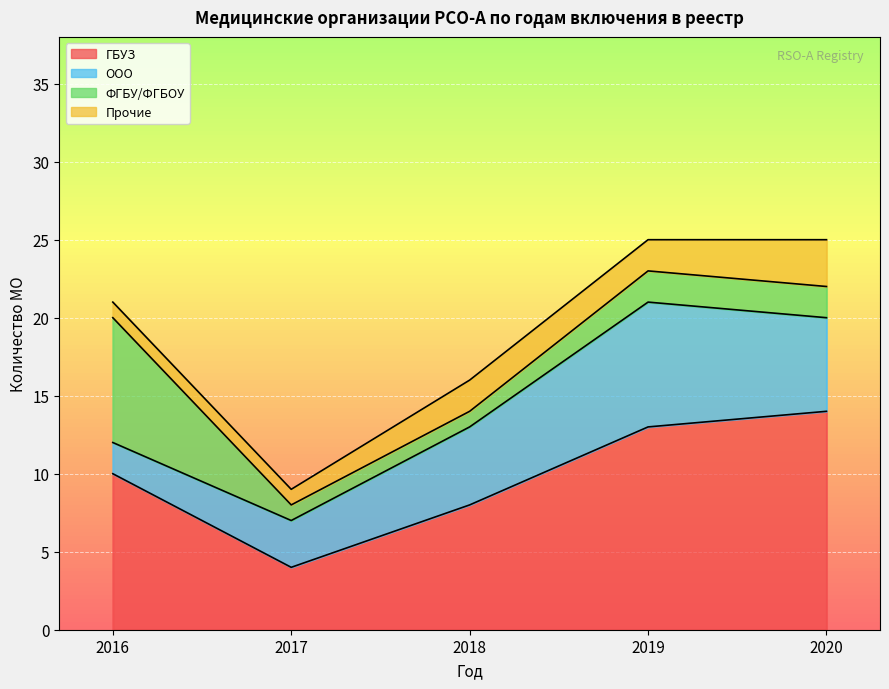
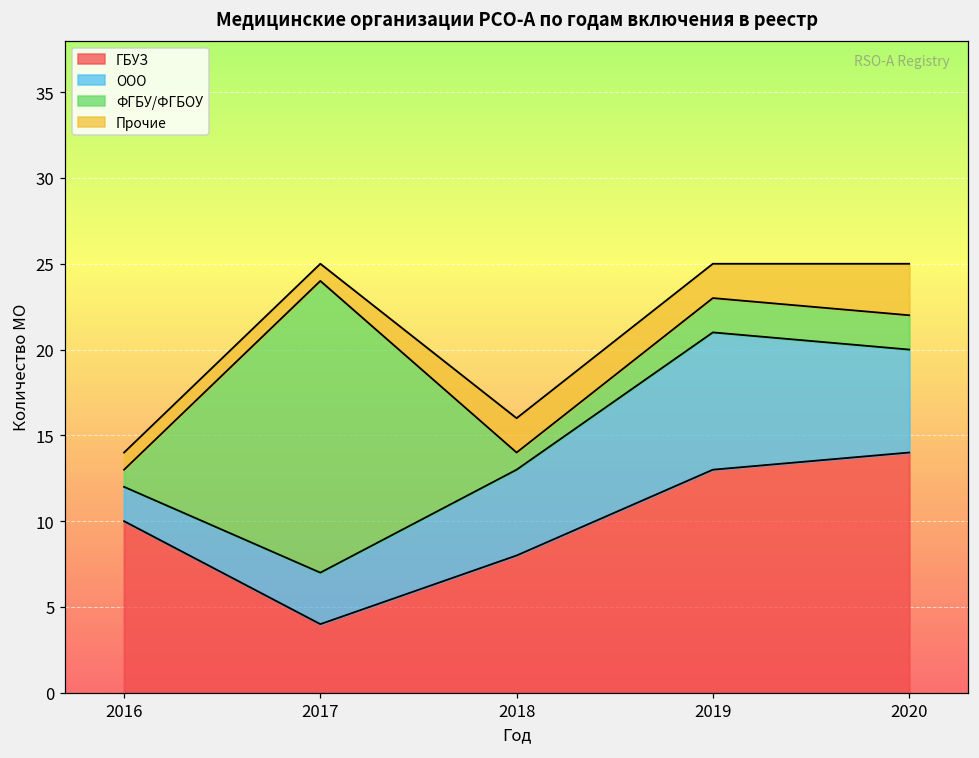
  {
    "ГБУЗ": {
      "2016": 10,
      "2017": 4,
      "2018": 8,
      "2019": 13,
      "2020": 14
    },
    "ООО": {
      "2016": 2,
      "2017": 3,
      "2018": 5,
      "2019": 8,
      "2020": 6
    },
    "ФГБУ/ФГБОУ": {
-     "2016": 8,
-     "2017": 1,
+     "2016": 1,
+     "2017": 17,
      "2018": 1,
      "2019": 2,
      "2020": 2
    },
    "Прочие": {
      "2016": 1,
      "2017": 1,
      "2018": 2,
      "2019": 2,
      "2020": 3
    }
  }
